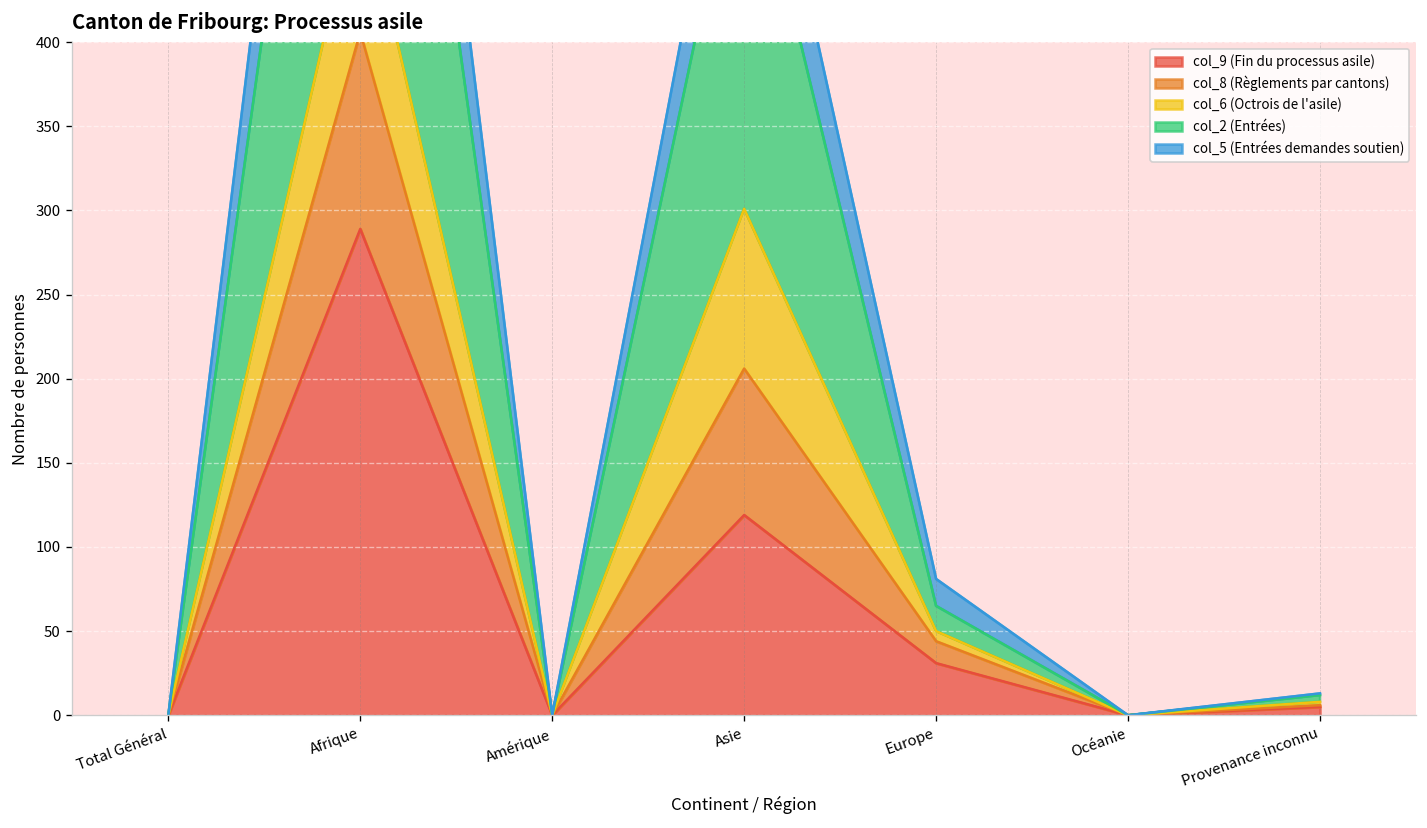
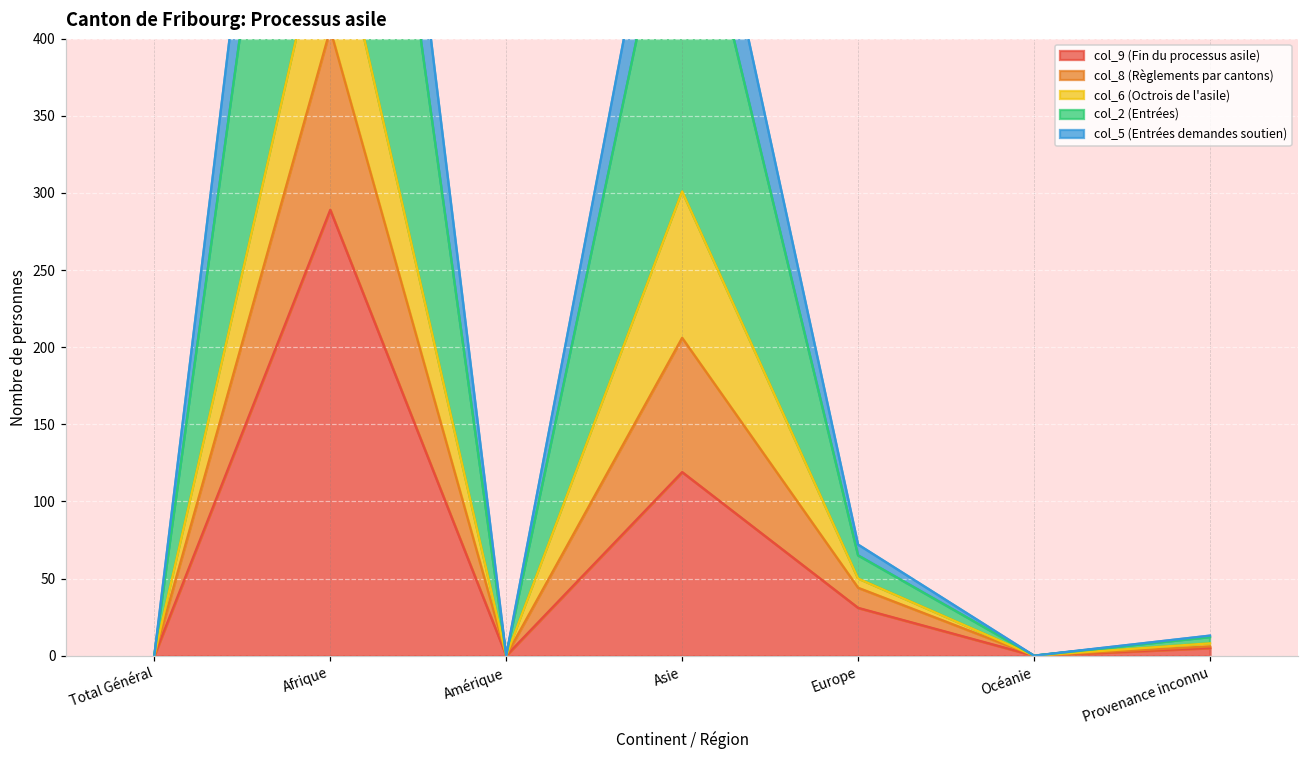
  {
    "col_6 (Octrois de l'asile)": {
      "Asie": 95,
      "Europe": 6,
      "Provenance inconnu": 2
    },
    "col_2 (Entrées)": {
      "Europe": 15
    },
    "col_5 (Entrées demandes soutien)": {
-     "Europe": 16
+     "Europe": 7
    }
  }
